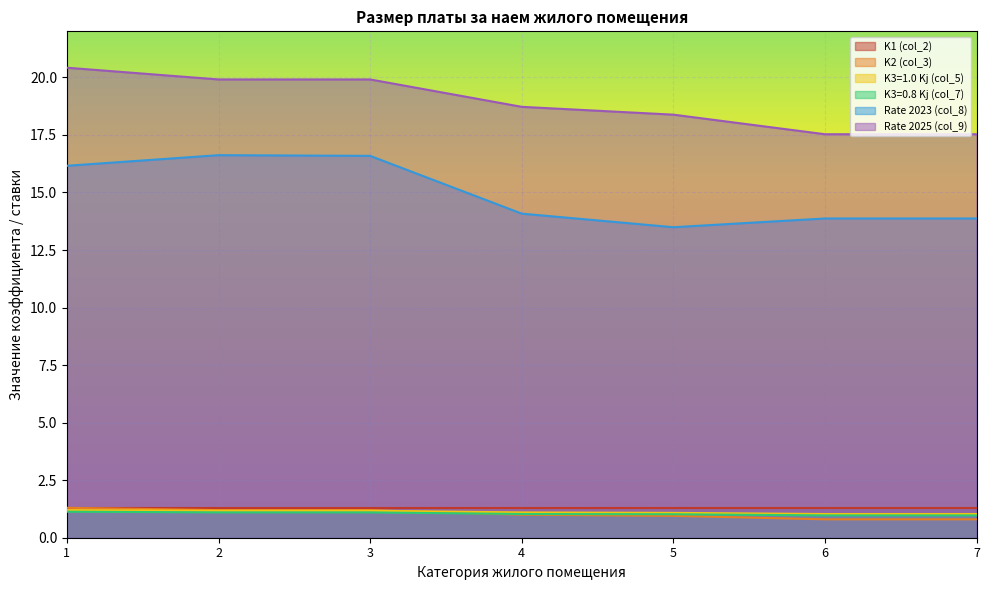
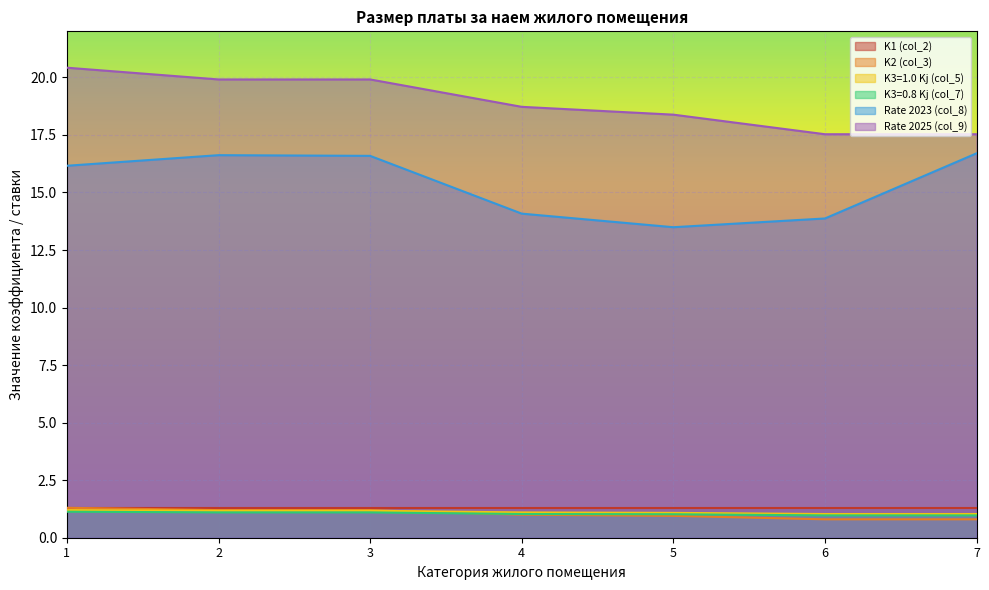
  {
    "Rate 2023 (col_8)": {
      "1": 16.2,
      "2": 16.6,
      "3": 16.6,
      "4": 14.1,
      "5": 13.5,
      "6": 13.9,
-     "7": 13.9
+     "7": 16.7
    },
    "Rate 2025 (col_9)": {
      "1": 20.4,
      "2": 19.9,
      "3": 19.9,
      "4": 18.7,
      "5": 18.4,
      "6": 17.5,
      "7": 17.5
    }
  }
